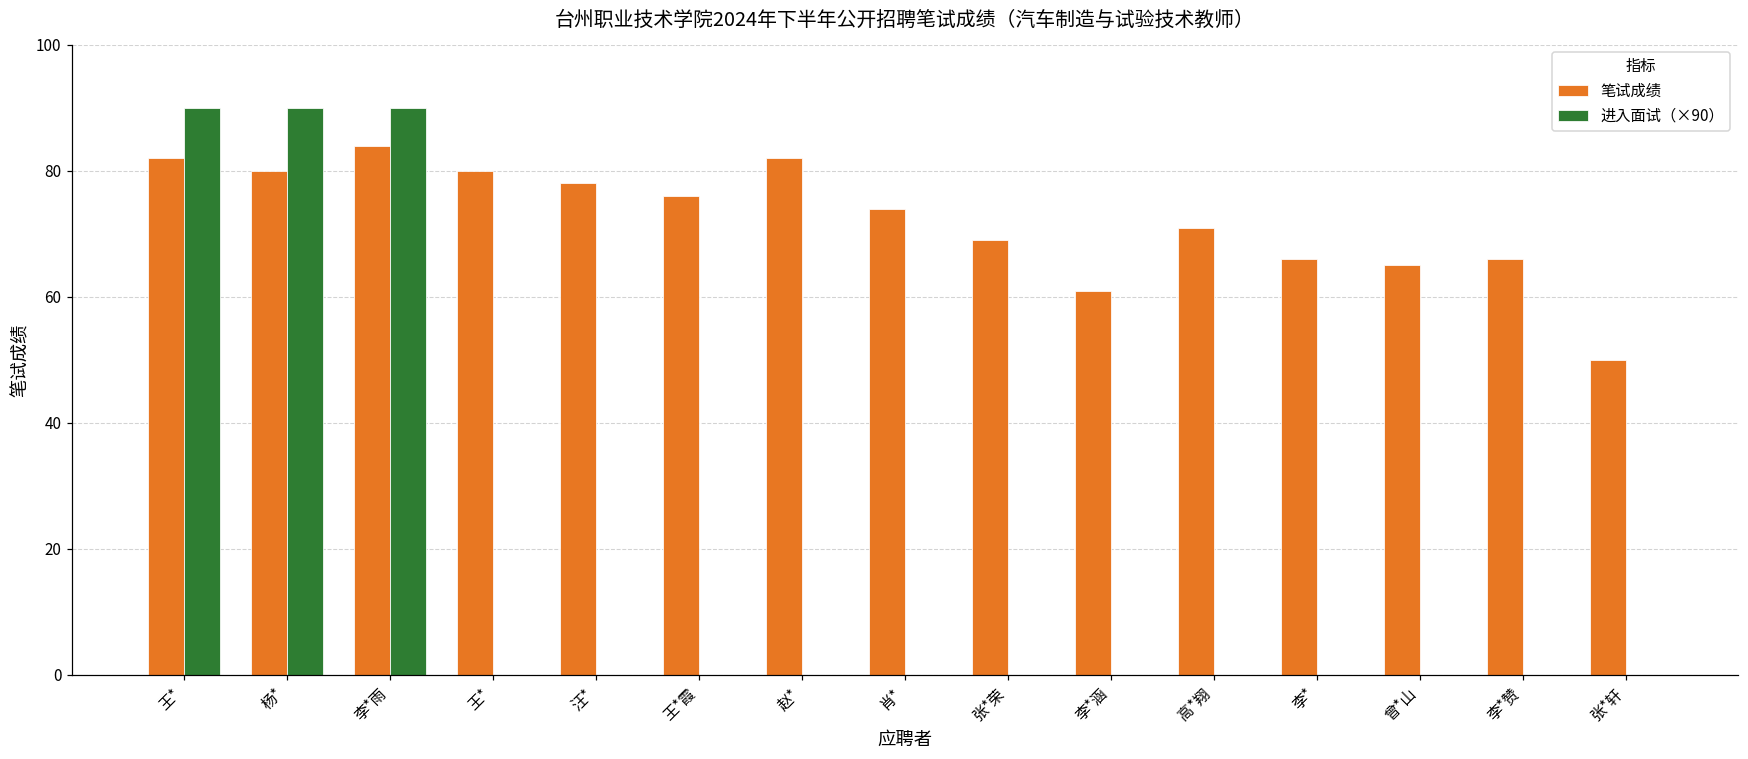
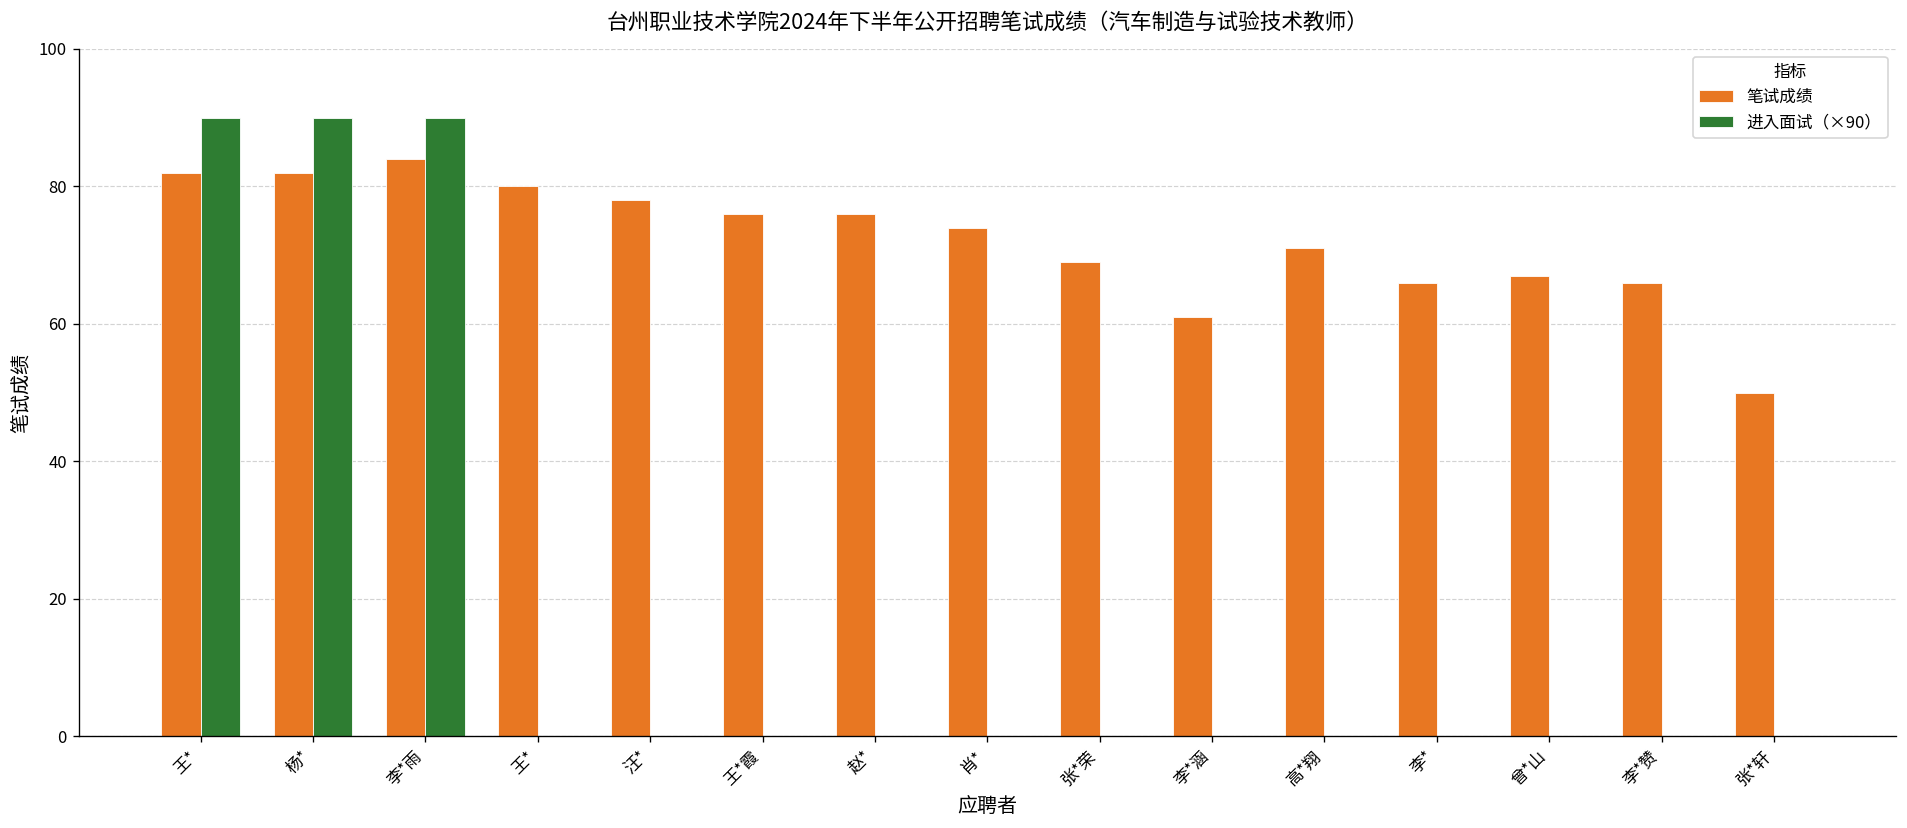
  {
    "笔试成绩": {
-     "杨*": 80,
+     "杨*": 82,
      "李*雨": 84,
      "汪*": 78,
      "王*霞": 76,
-     "赵*": 82,
+     "赵*": 76,
      "肖*": 74,
      "张*荣": 69,
      "李*涵": 61,
      "高*翔": 71,
      "李*": 66,
-     "曾*山": 65,
+     "曾*山": 67,
      "李*赞": 66,
      "张*轩": 50
    },
    "进入面试（×90）": {
      "杨*": 90,
      "李*雨": 90,
      "汪*": 0,
      "王*霞": 0,
      "赵*": 0,
      "肖*": 0,
      "张*荣": 0,
      "李*涵": 0,
      "高*翔": 0,
      "李*": 0,
      "曾*山": 0,
      "李*赞": 0,
      "张*轩": 0
    }
  }
